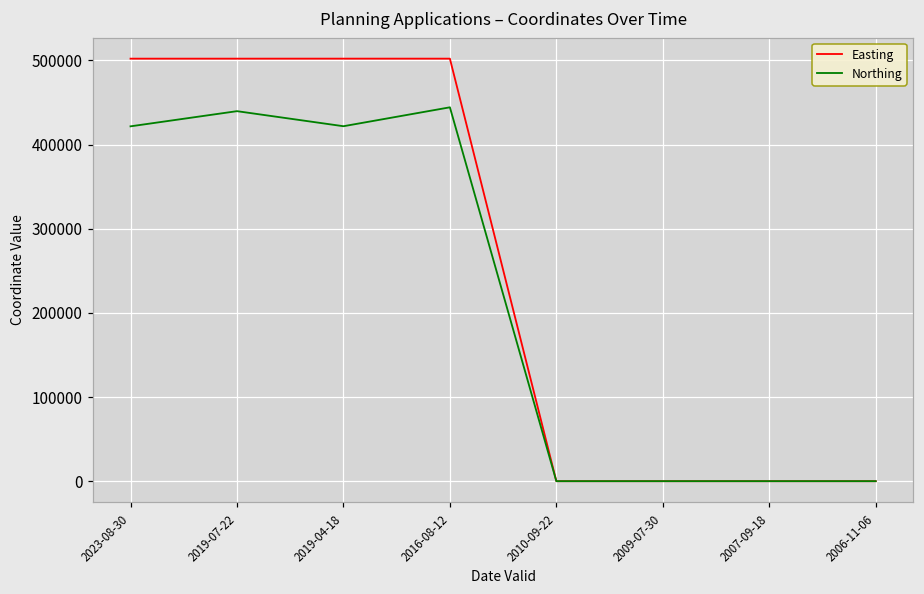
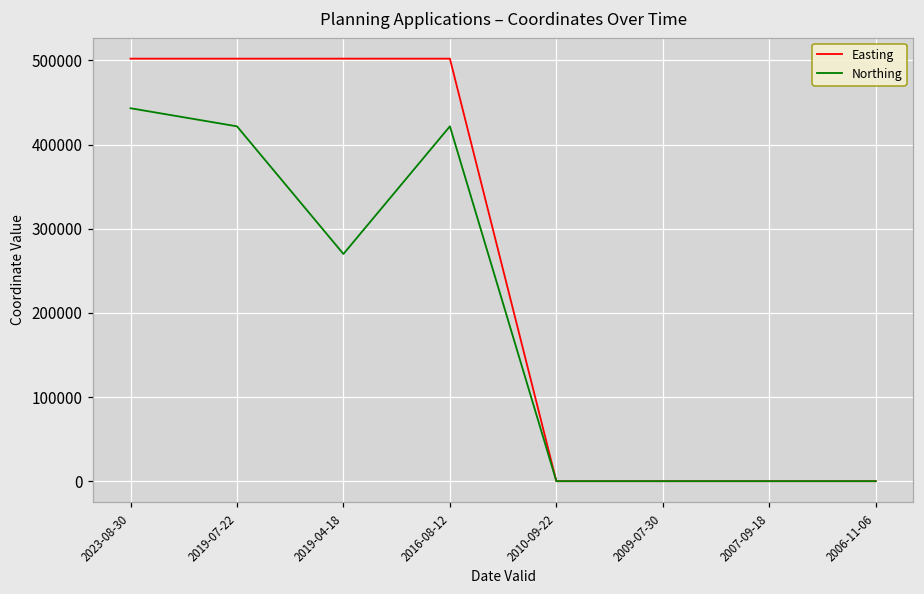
  {
    "Easting": {
      "2023-08-30": 500000,
      "2019-07-22": 500000,
      "2019-04-18": 500000,
      "2016-08-12": 500000
    },
    "Northing": {
-     "2023-08-30": 420000,
-     "2019-07-22": 440000,
-     "2019-04-18": 420000,
-     "2016-08-12": 440000
+     "2023-08-30": 440000,
+     "2019-07-22": 420000,
+     "2019-04-18": 270000,
+     "2016-08-12": 420000
    }
  }
